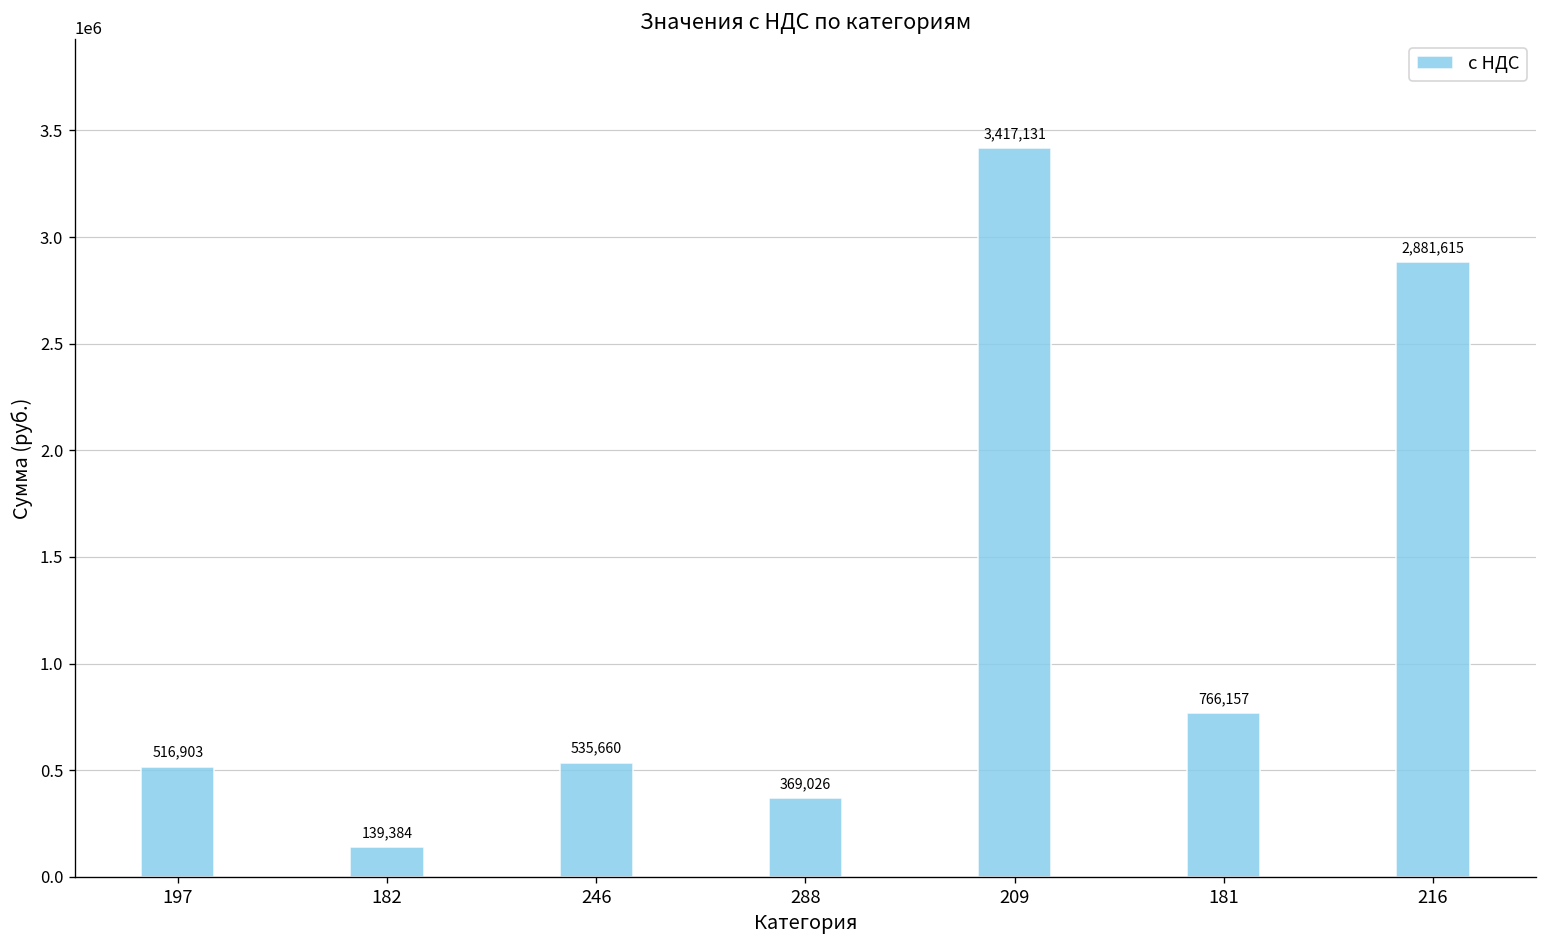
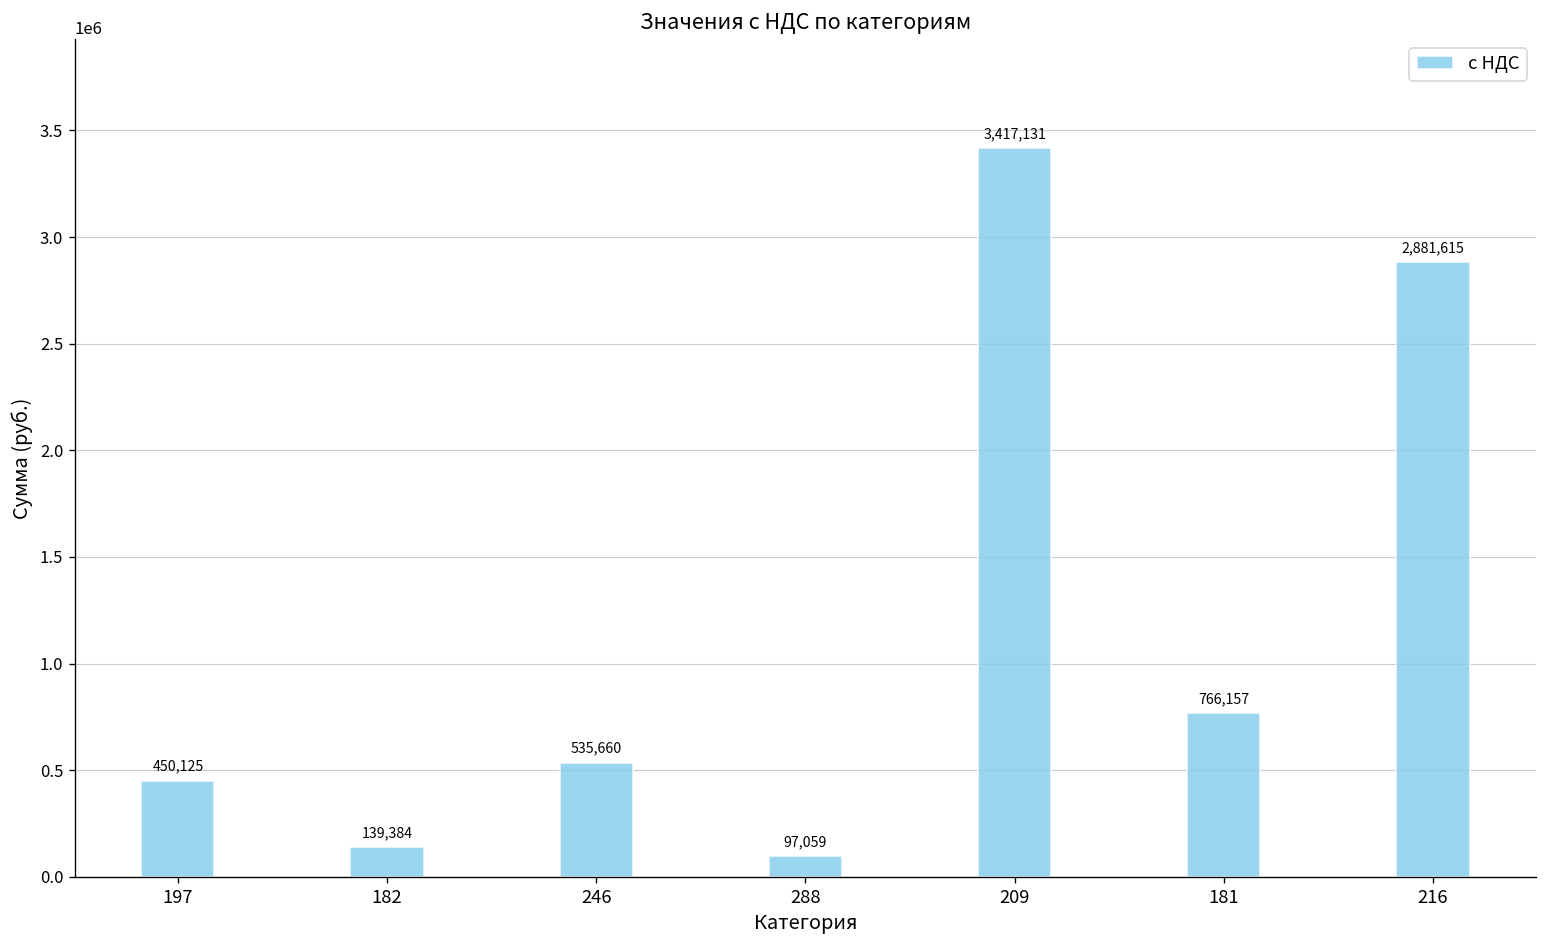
  {
-   "197": "516,903",
+   "197": "450,125",
    "182": "139,384",
    "246": "535,660",
-   "288": "369,026",
+   "288": "97,059",
    "209": "3,417,131",
    "181": "766,157",
    "216": "2,881,615"
  }
